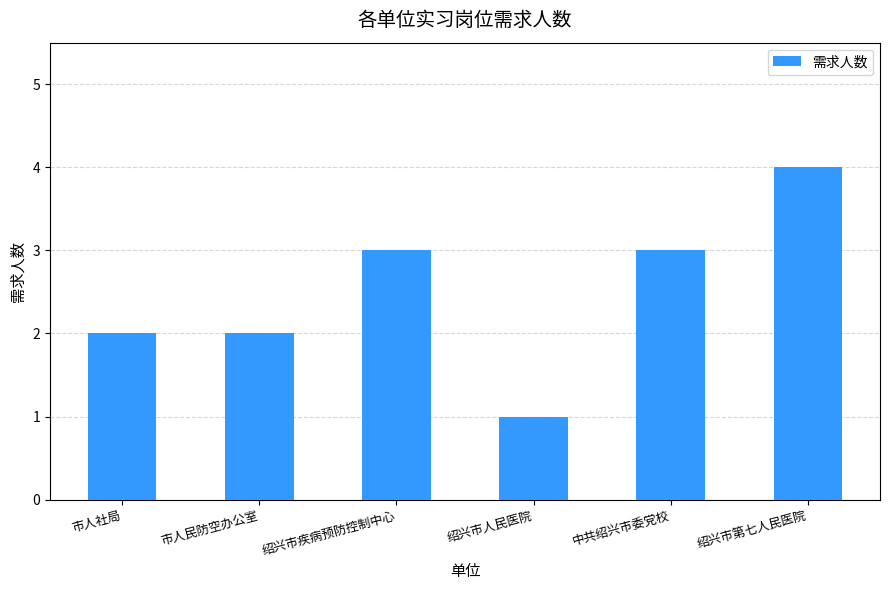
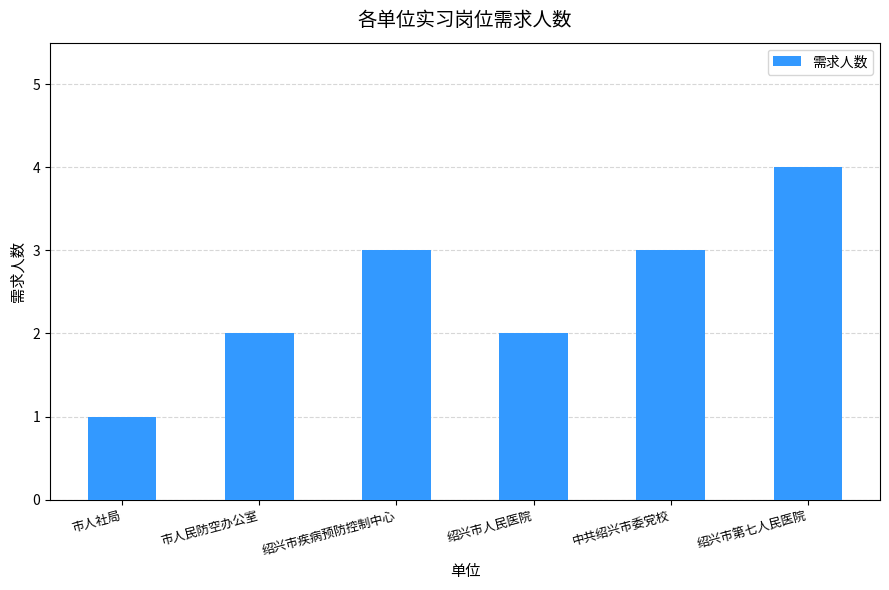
  {
-   "市人社局": 2,
+   "市人社局": 1,
    "市人民防空办公室": 2,
    "绍兴市疾病预防控制中心": 3,
-   "绍兴市人民医院": 1,
+   "绍兴市人民医院": 2,
    "中共绍兴市委党校": 3,
    "绍兴市第七人民医院": 4
  }
